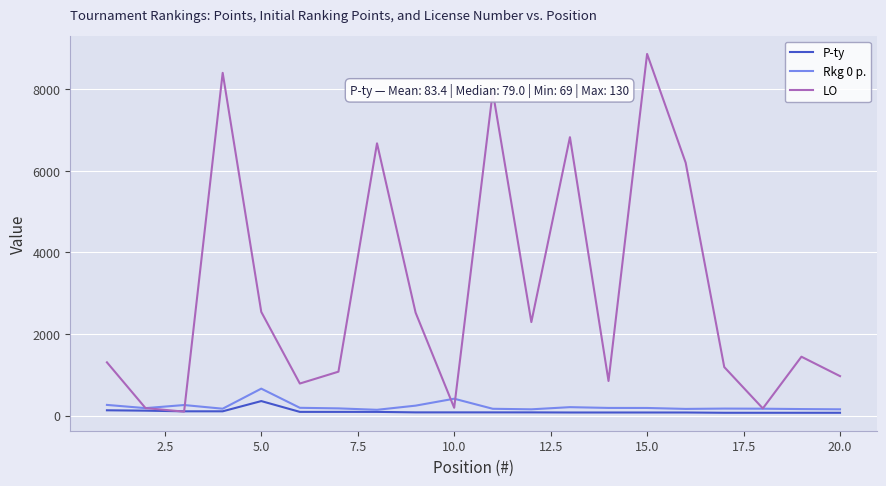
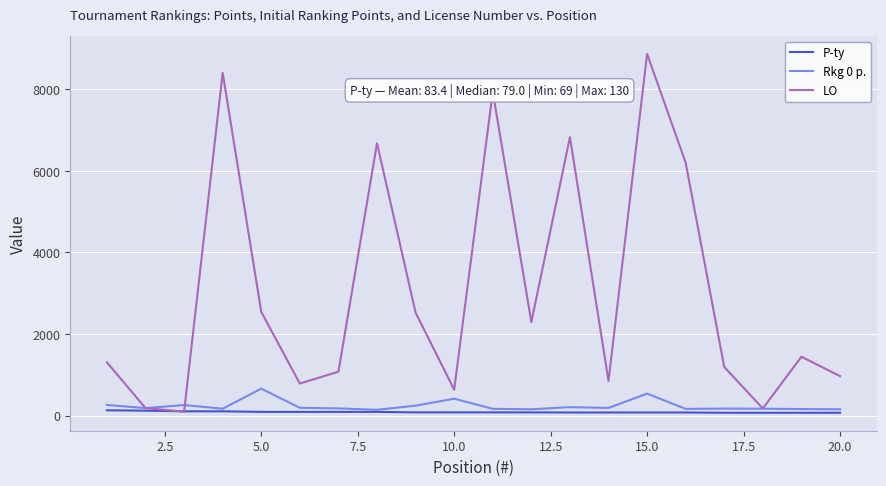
  {
    "P-ty": {
-     "5.0": 400,
+     "5.0": 100,
      "10.0": 100,
      "15.0": 100,
      "20.0": 100
    },
    "Rkg 0 p.": {
      "5.0": 700,
      "10.0": 400,
-     "15.0": 200,
+     "15.0": 500,
      "20.0": 200
    },
    "LO": {
      "5.0": 2500,
-     "10.0": 200,
+     "10.0": 600,
      "15.0": 8900,
      "20.0": 1000
    }
  }
